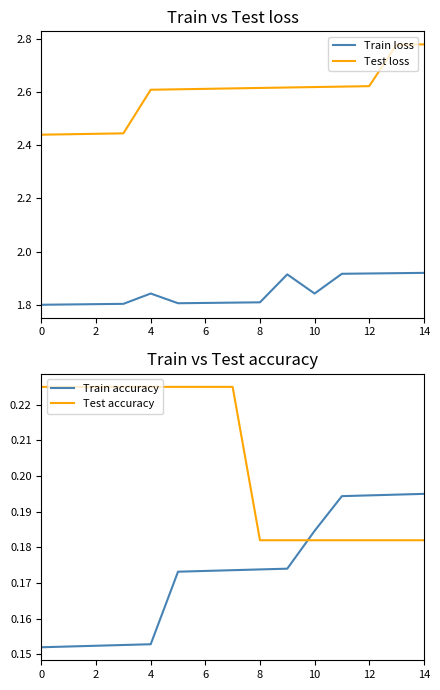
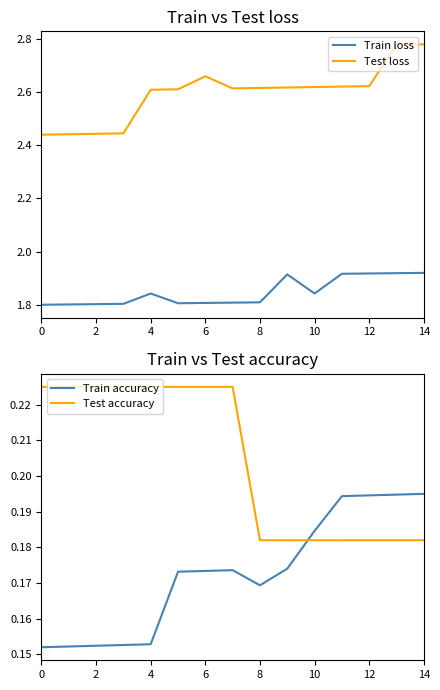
  {
    "Train vs Test loss": {
      "Train loss": {
        "0": 1.80,
        "2": 1.80,
        "4": 1.84,
        "6": 1.81,
        "8": 1.81,
        "10": 1.84,
        "12": 1.92,
        "14": 1.92
      },
      "Test loss": {
        "0": 2.44,
        "2": 2.44,
        "4": 2.61,
-       "6": 2.61,
+       "6": 2.66,
        "8": 2.62,
        "10": 2.62,
        "12": 2.62,
        "14": 2.78
      }
    },
    "Train vs Test accuracy": {
      "Train accuracy": {
        "0": 0.152,
        "2": 0.152,
        "4": 0.153,
        "6": 0.173,
-       "8": 0.174,
+       "8": 0.169,
        "10": 0.185,
        "12": 0.195,
        "14": 0.195
      },
      "Test accuracy": {
        "0": 0.225,
        "6": 0.225,
        "8": 0.182,
        "10": 0.182,
        "12": 0.182,
        "14": 0.182
      }
    }
  }
